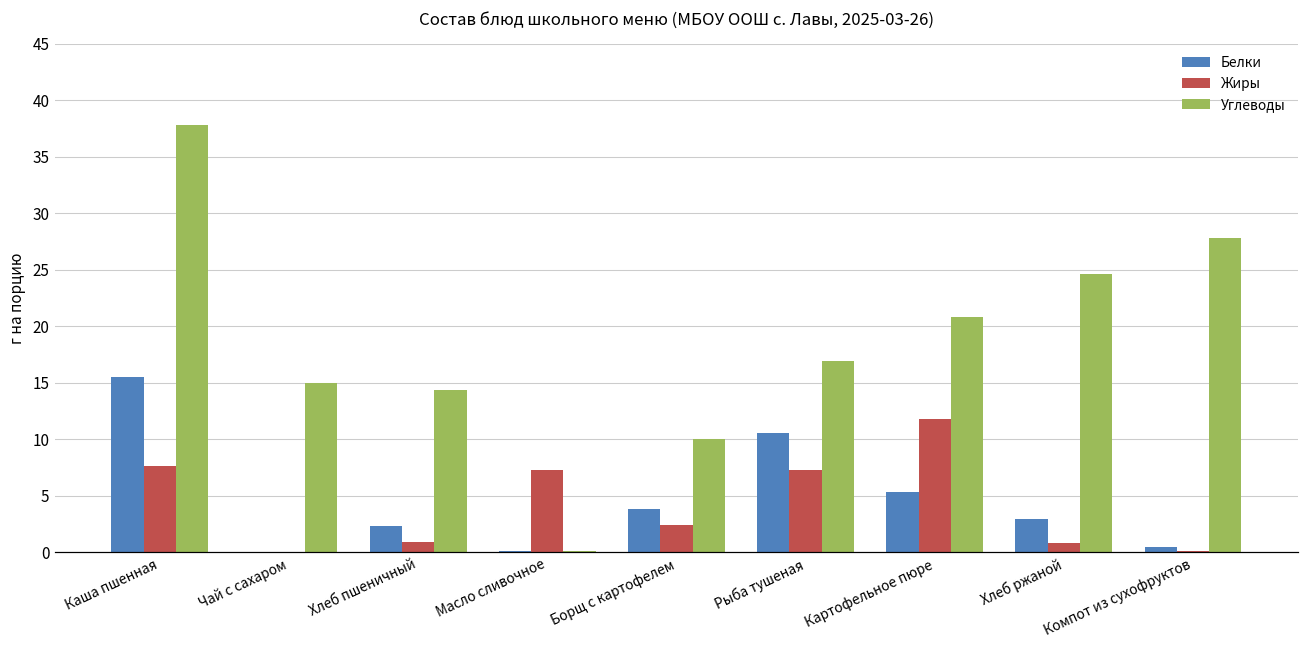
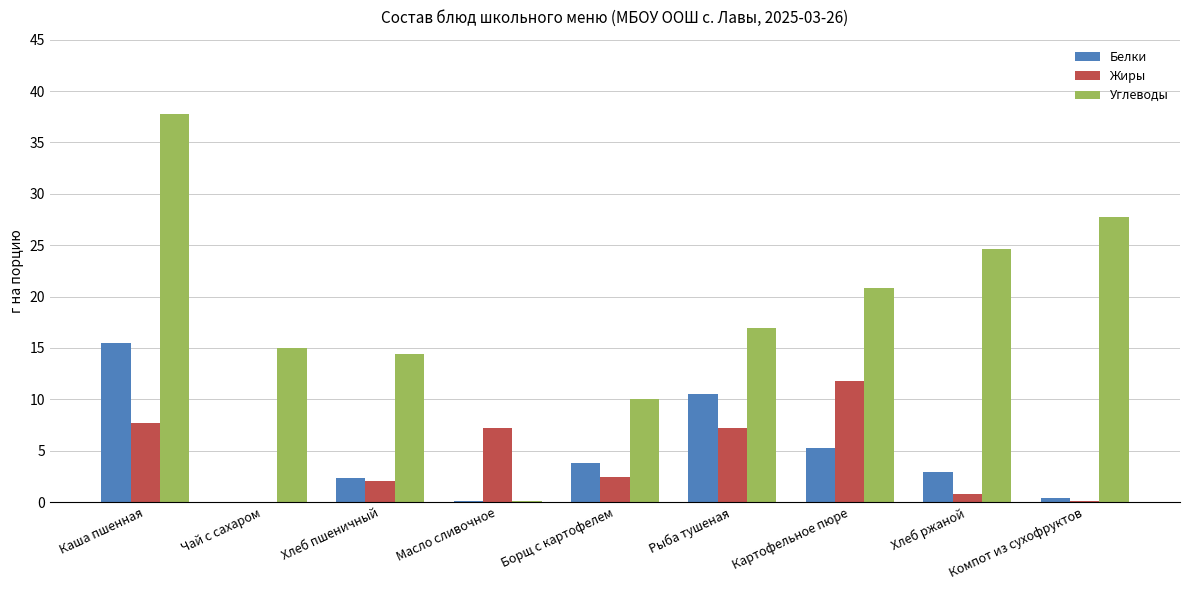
  {
    "Белки": {
      "Каша пшенная": 15.5,
      "Чай с сахаром": 0.0,
      "Хлеб пшеничный": 2.3,
      "Борщ с картофелем": 3.8,
      "Рыба тушеная": 10.5,
      "Картофельное пюре": 5.3,
      "Хлеб ржаной": 2.9,
      "Компот из сухофруктов": 0.4
    },
    "Жиры": {
      "Каша пшенная": 7.7,
      "Чай с сахаром": 0.0,
-     "Хлеб пшеничный": 0.9,
+     "Хлеб пшеничный": 2.0,
      "Масло сливочное": 7.3,
      "Борщ с картофелем": 2.4,
      "Рыба тушеная": 7.2,
      "Картофельное пюре": 11.8,
      "Хлеб ржаной": 0.8
    },
    "Углеводы": {
      "Каша пшенная": 37.8,
      "Чай с сахаром": 15.0,
      "Хлеб пшеничный": 14.4,
      "Борщ с картофелем": 10.0,
      "Рыба тушеная": 16.9,
      "Картофельное пюре": 20.8,
      "Хлеб ржаной": 24.6,
      "Компот из сухофруктов": 27.8
    }
  }
